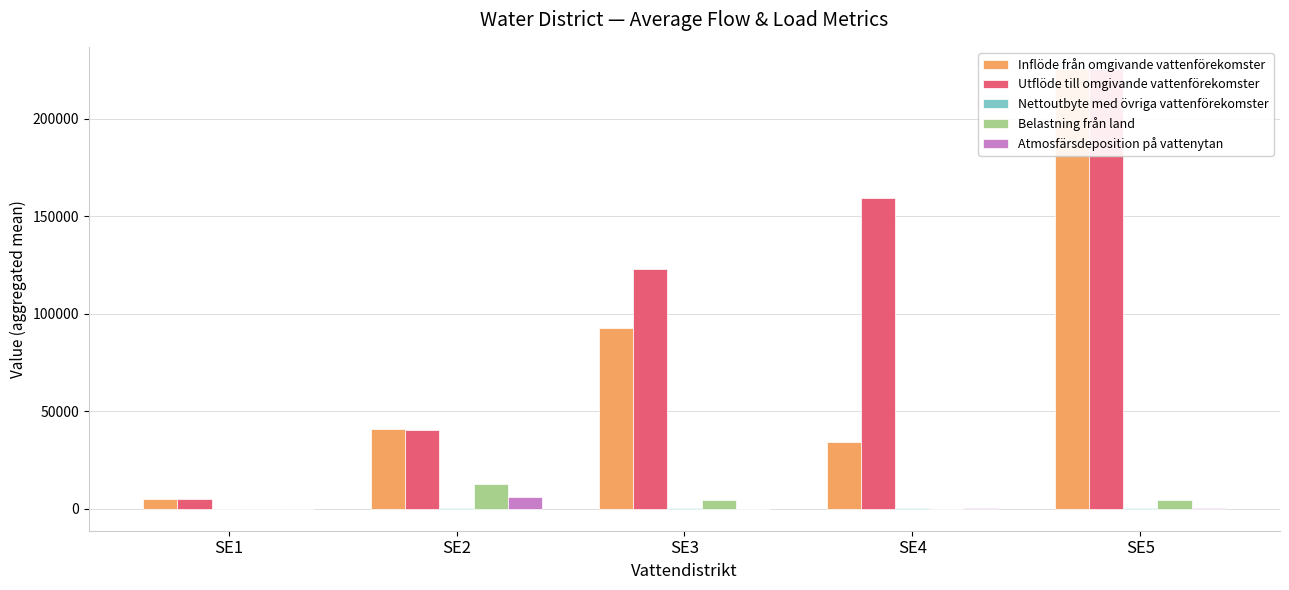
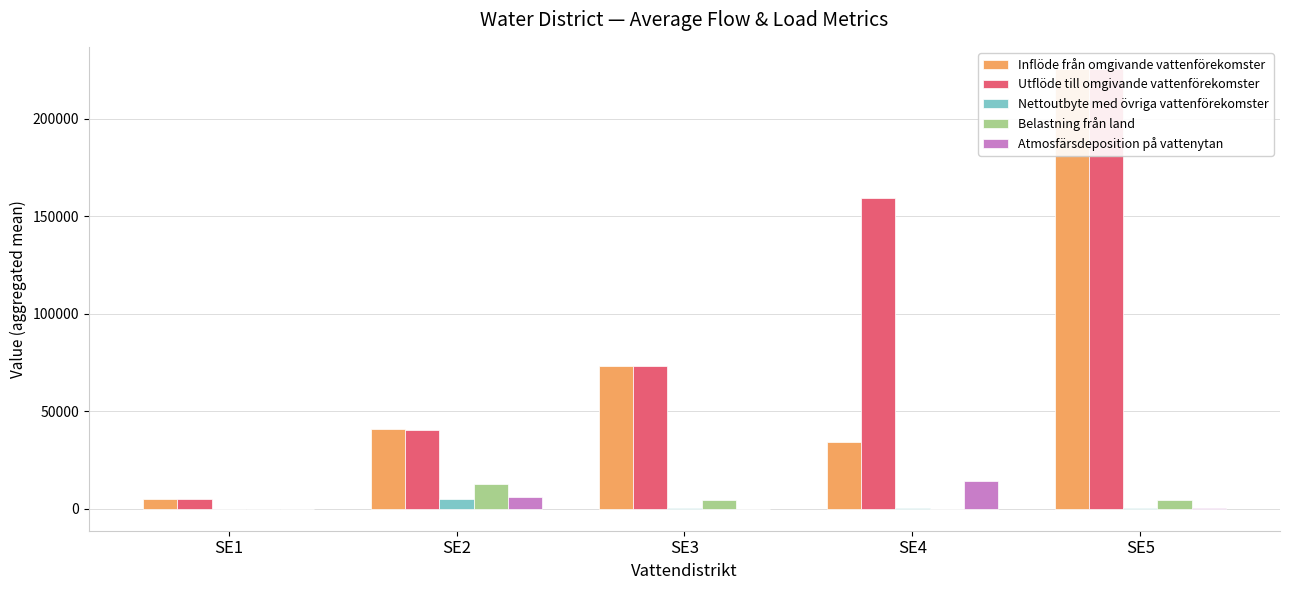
  {
    "Inflöde från omgivande vattenförekomster": {
      "SE1": 5000,
      "SE2": 41000,
-     "SE3": 93000,
+     "SE3": 73000,
      "SE4": 34000
    },
    "Utflöde till omgivande vattenförekomster": {
      "SE1": 5000,
      "SE2": 41000,
-     "SE3": 123000,
+     "SE3": 73000,
      "SE4": 159000
    },
    "Nettoutbyte med övriga vattenförekomster": {
-     "SE2": 0
+     "SE2": 5000
    },
    "Belastning från land": {
      "SE2": 12000,
      "SE3": 4000,
      "SE5": 4000
    },
    "Atmosfärsdeposition på vattenytan": {
      "SE2": 6000,
-     "SE4": 0
+     "SE4": 14000
    }
  }
